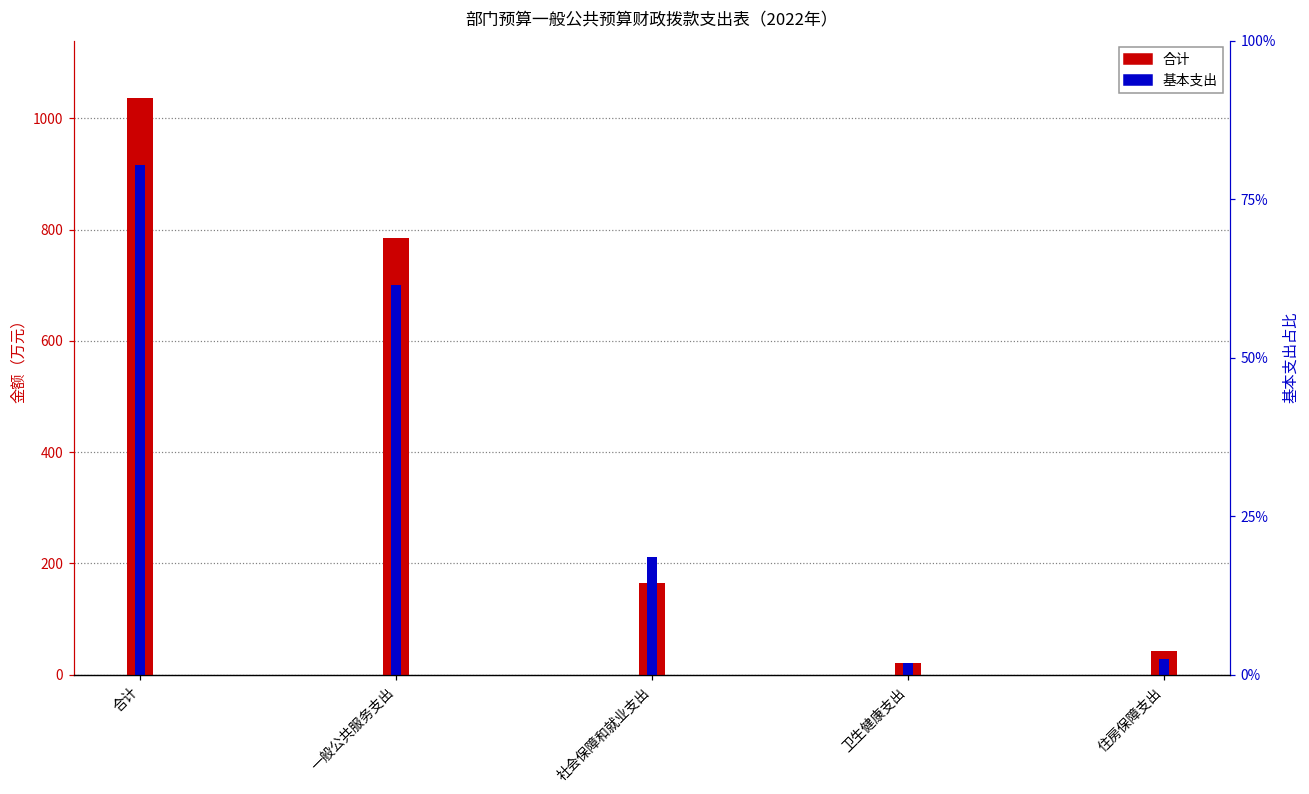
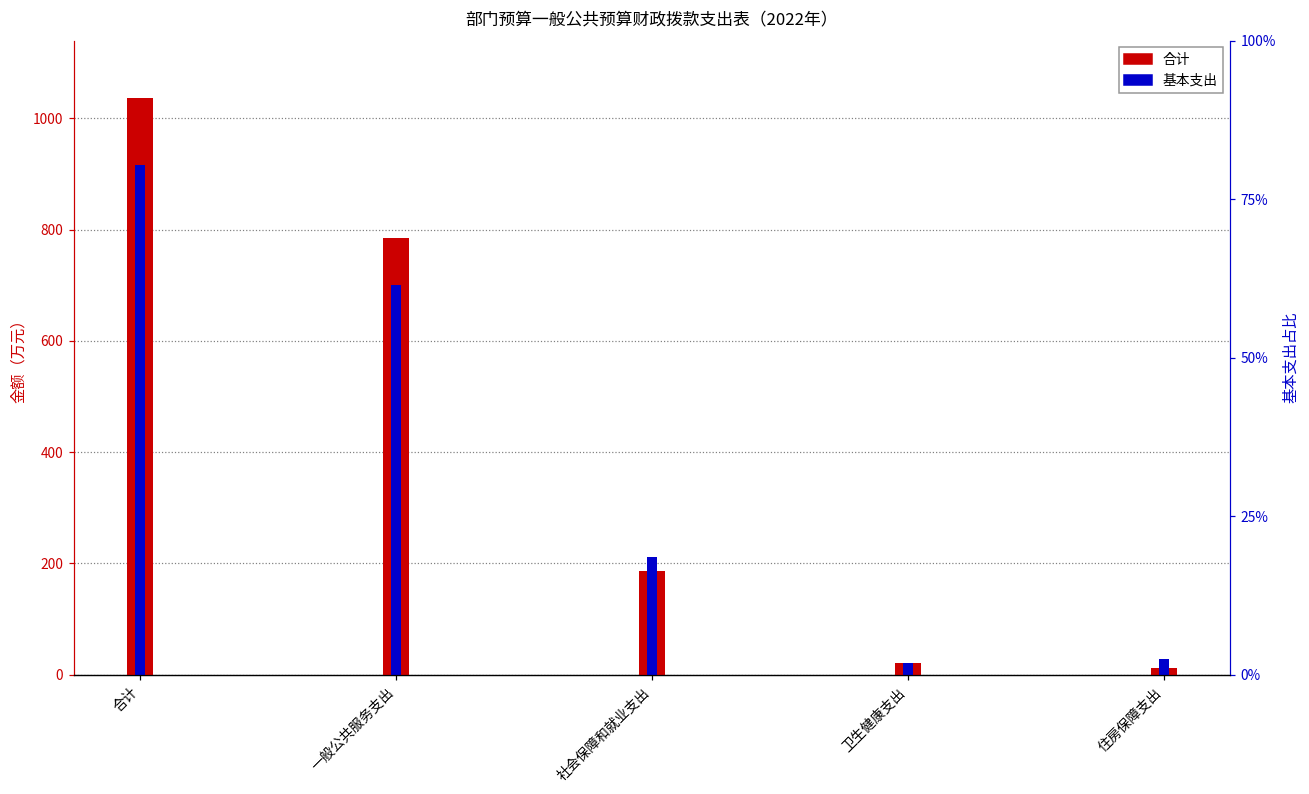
  {
    "合计": {
      "合计": 1040,
      "一般公共服务支出": 780,
-     "社会保障和就业支出": 160,
+     "社会保障和就业支出": 190,
      "卫生健康支出": 20,
-     "住房保障支出": 40
+     "住房保障支出": 10
    },
    "基本支出": {
      "社会保障和就业支出": 210,
      "卫生健康支出": 20
    }
  }
